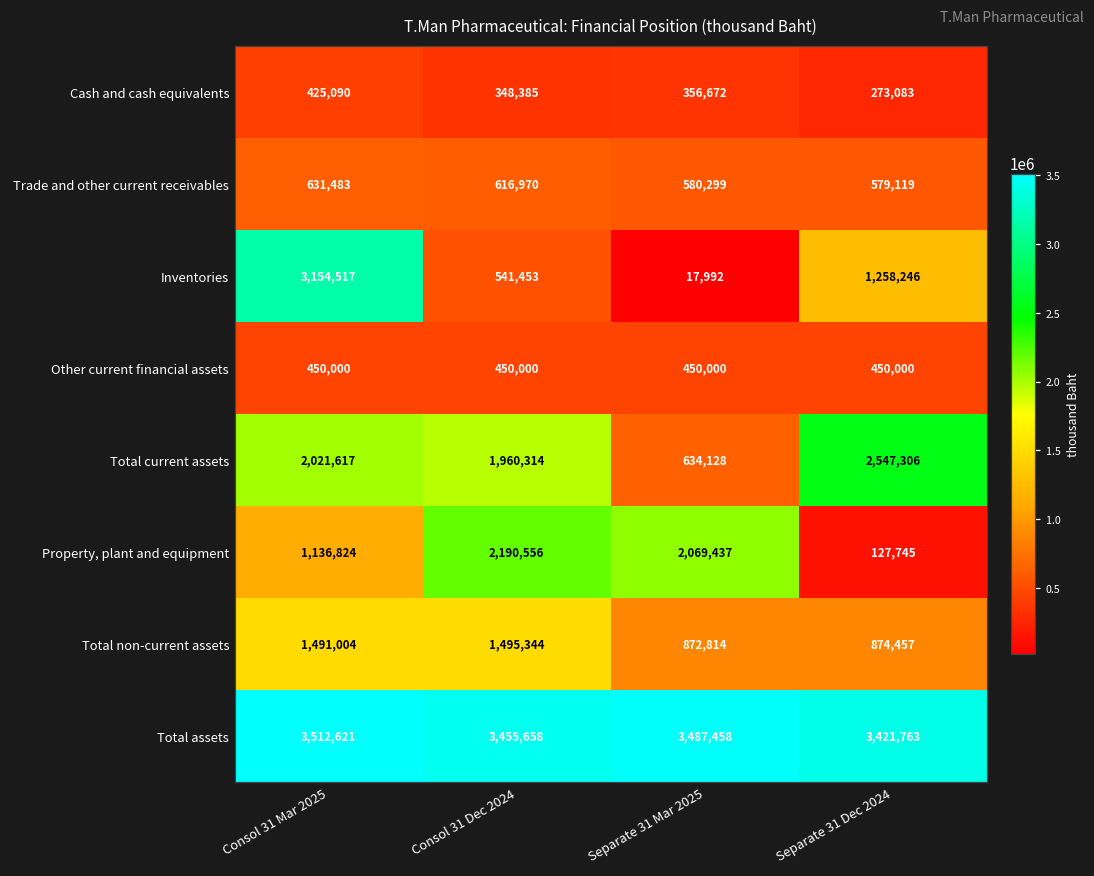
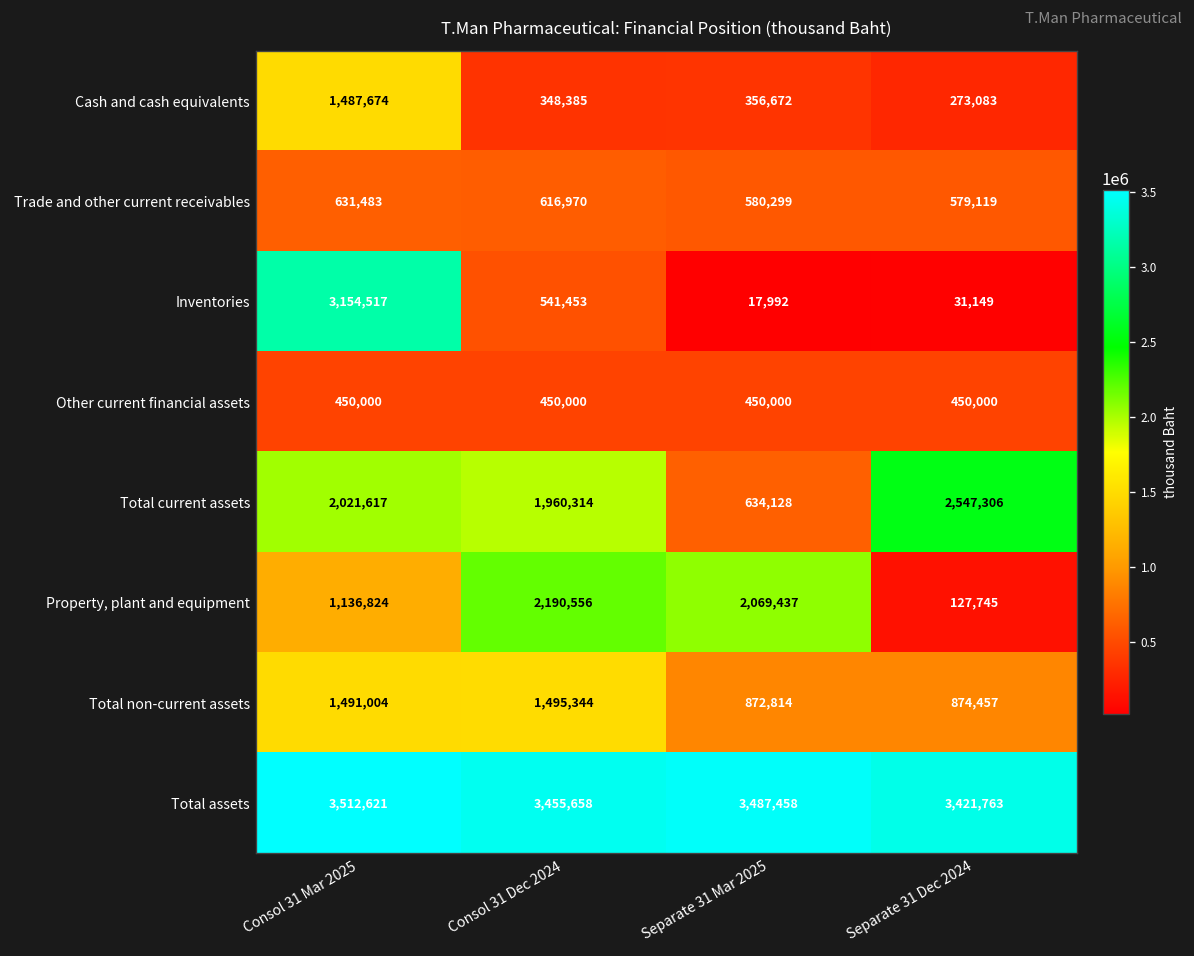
  {
    "Cash and cash equivalents": {
-     "Consol 31 Mar 2025": "425,090",
+     "Consol 31 Mar 2025": "1,487,674",
      "Consol 31 Dec 2024": "348,385",
      "Separate 31 Mar 2025": "356,672",
      "Separate 31 Dec 2024": "273,083"
    },
    "Trade and other current receivables": {
      "Consol 31 Mar 2025": "631,483",
      "Consol 31 Dec 2024": "616,970",
      "Separate 31 Mar 2025": "580,299",
      "Separate 31 Dec 2024": "579,119"
    },
    "Inventories": {
      "Consol 31 Mar 2025": "3,154,517",
      "Consol 31 Dec 2024": "541,453",
      "Separate 31 Mar 2025": "17,992",
-     "Separate 31 Dec 2024": "1,258,246"
+     "Separate 31 Dec 2024": "31,149"
    },
    "Other current financial assets": {
      "Consol 31 Mar 2025": "450,000",
      "Consol 31 Dec 2024": "450,000",
      "Separate 31 Mar 2025": "450,000",
      "Separate 31 Dec 2024": "450,000"
    },
    "Total current assets": {
      "Consol 31 Mar 2025": "2,021,617",
      "Consol 31 Dec 2024": "1,960,314",
      "Separate 31 Mar 2025": "634,128",
      "Separate 31 Dec 2024": "2,547,306"
    },
    "Property, plant and equipment": {
      "Consol 31 Mar 2025": "1,136,824",
      "Consol 31 Dec 2024": "2,190,556",
      "Separate 31 Mar 2025": "2,069,437",
      "Separate 31 Dec 2024": "127,745"
    },
    "Total non-current assets": {
      "Consol 31 Mar 2025": "1,491,004",
      "Consol 31 Dec 2024": "1,495,344",
      "Separate 31 Mar 2025": "872,814",
      "Separate 31 Dec 2024": "874,457"
    },
    "Total assets": {
      "Consol 31 Mar 2025": "3,512,621",
      "Consol 31 Dec 2024": "3,455,658",
      "Separate 31 Mar 2025": "3,487,458",
      "Separate 31 Dec 2024": "3,421,763"
    }
  }
